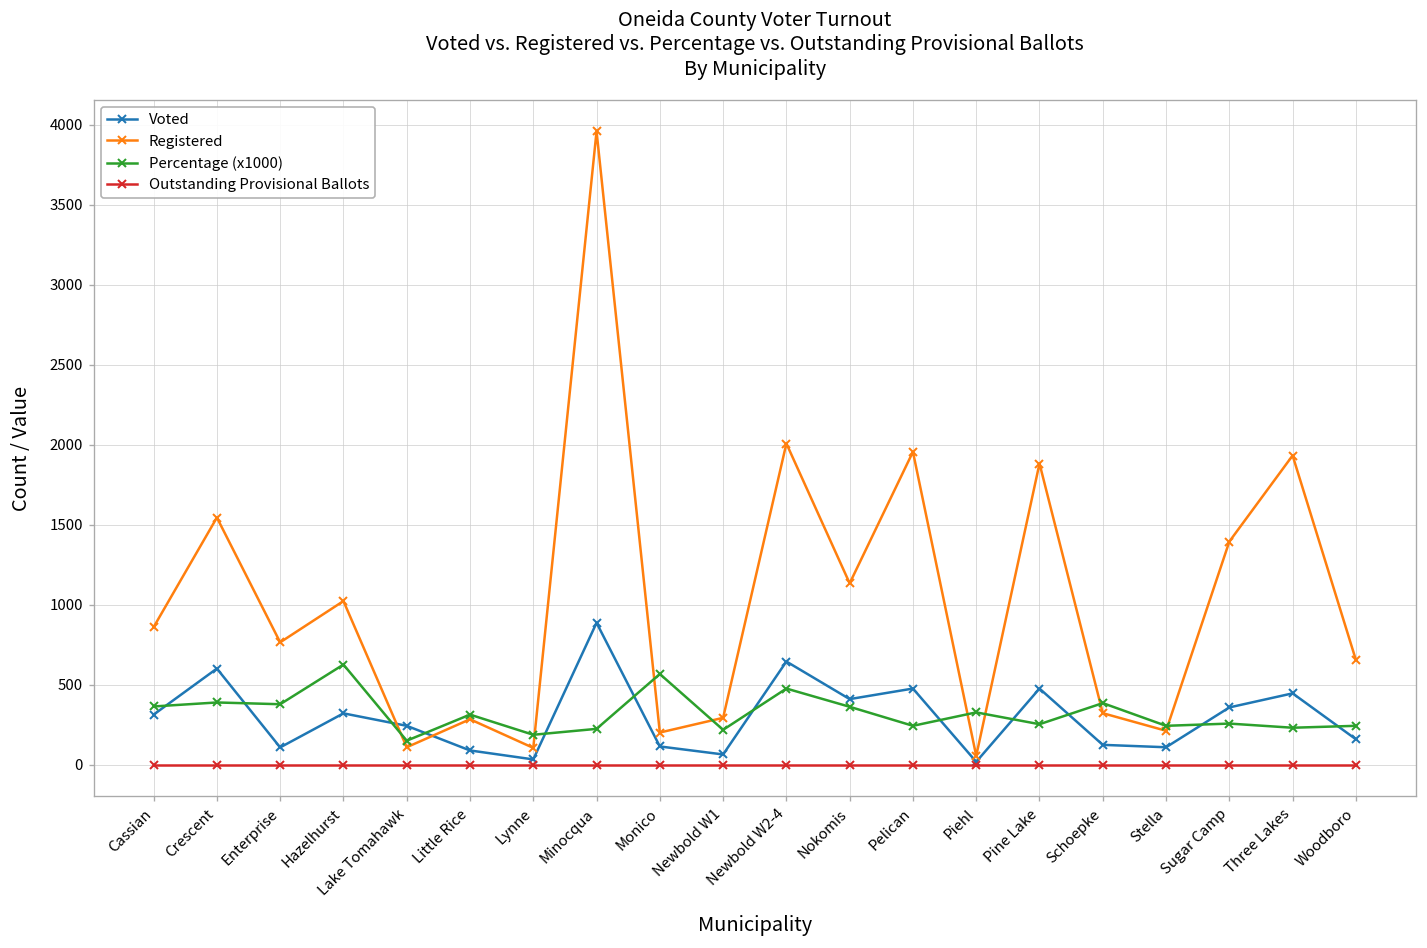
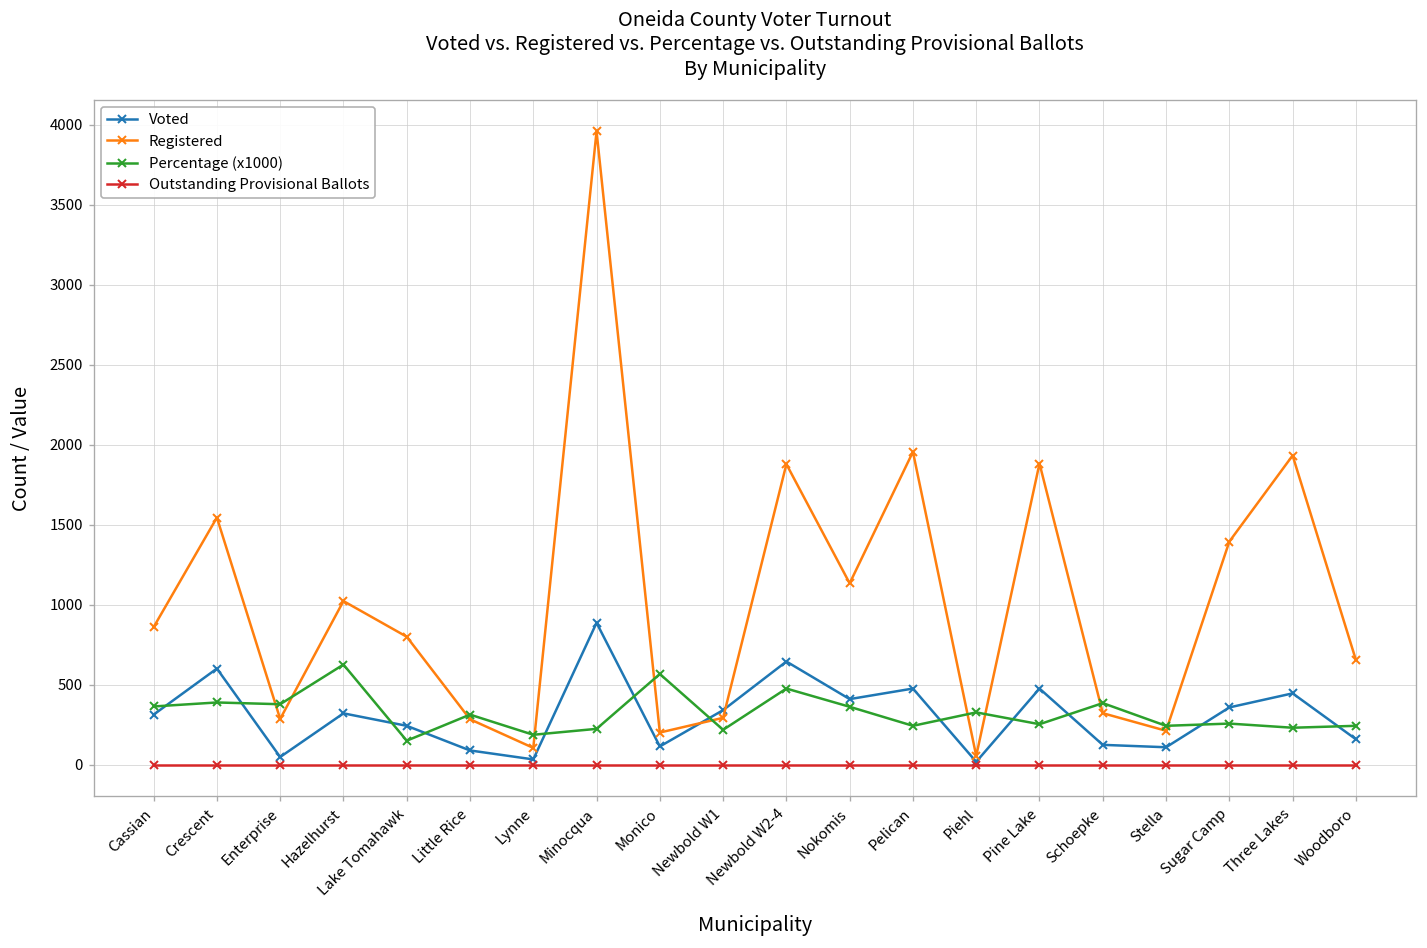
  {
    "Voted": {
      "Cassian": 310,
      "Crescent": 600,
-     "Enterprise": 110,
+     "Enterprise": 50,
      "Hazelhurst": 320,
      "Lake Tomahawk": 240,
      "Little Rice": 90,
      "Lynne": 30,
      "Minocqua": 890,
      "Monico": 110,
-     "Newbold W1": 60,
+     "Newbold W1": 340,
      "Newbold W2-4": 650,
      "Nokomis": 410,
      "Pelican": 480,
      "Pine Lake": 480,
      "Schoepke": 120,
      "Stella": 110,
      "Sugar Camp": 360,
      "Three Lakes": 450,
      "Woodboro": 160
    },
    "Registered": {
      "Cassian": 860,
      "Crescent": 1550,
-     "Enterprise": 770,
+     "Enterprise": 290,
      "Hazelhurst": 1020,
-     "Lake Tomahawk": 110,
+     "Lake Tomahawk": 800,
      "Little Rice": 280,
      "Lynne": 110,
      "Minocqua": 3960,
      "Monico": 200,
      "Newbold W1": 290,
-     "Newbold W2-4": 2010,
+     "Newbold W2-4": 1880,
      "Nokomis": 1130,
      "Pelican": 1960,
      "Piehl": 60,
      "Pine Lake": 1880,
      "Schoepke": 320,
      "Stella": 210,
      "Sugar Camp": 1400,
      "Three Lakes": 1930,
      "Woodboro": 660
    },
    "Percentage (x1000)": {
      "Cassian": 360,
      "Crescent": 390,
      "Enterprise": 380,
      "Hazelhurst": 630,
      "Lake Tomahawk": 150,
      "Little Rice": 310,
      "Lynne": 190,
      "Minocqua": 220,
      "Monico": 570,
      "Newbold W1": 220,
      "Newbold W2-4": 480,
      "Nokomis": 360,
      "Pelican": 240,
      "Piehl": 330,
      "Pine Lake": 250,
      "Schoepke": 390,
      "Stella": 240,
      "Sugar Camp": 260,
      "Three Lakes": 230,
      "Woodboro": 240
    },
    "Outstanding Provisional Ballots": {
      "Cassian": 0,
      "Crescent": 0,
      "Enterprise": 0,
      "Hazelhurst": 0,
      "Lake Tomahawk": 0,
      "Little Rice": 0,
      "Lynne": 0,
      "Minocqua": 0,
      "Monico": 0,
      "Newbold W1": 0,
      "Newbold W2-4": 0,
      "Nokomis": 0,
      "Pelican": 0,
      "Pine Lake": 0,
      "Schoepke": 0,
      "Stella": 0,
      "Sugar Camp": 0,
      "Three Lakes": 0,
      "Woodboro": 0
    }
  }
